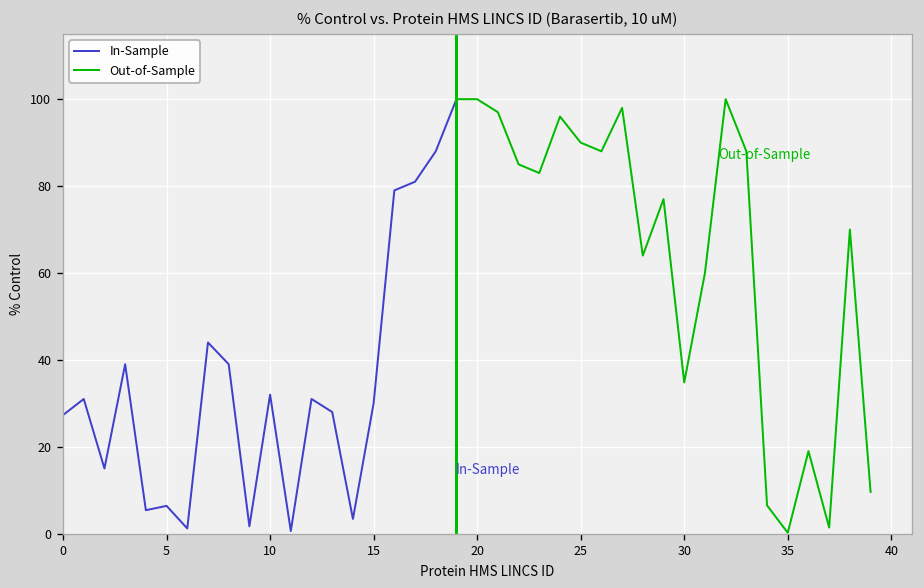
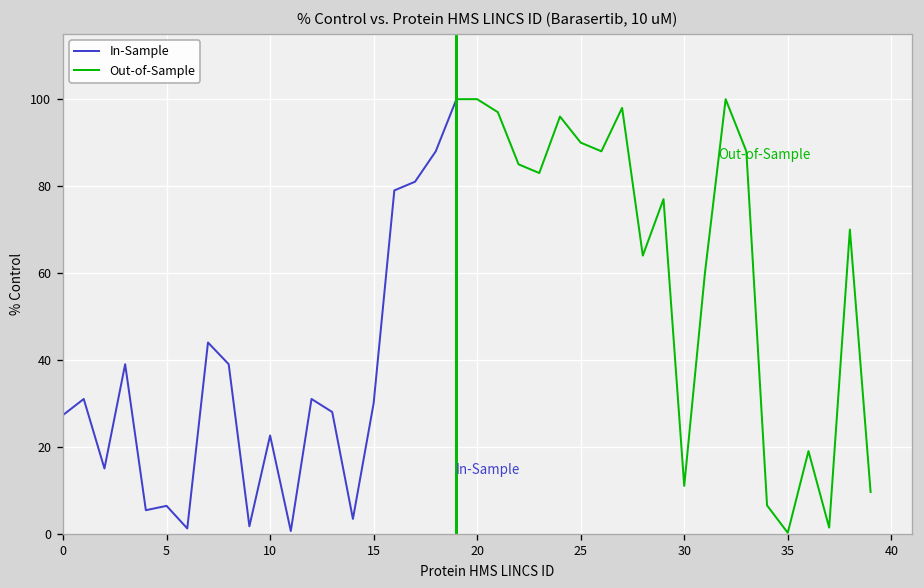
  {
    "In-Sample": {
      "0": 27,
      "5": 6,
-     "10": 32,
+     "10": 23,
      "15": 30
    },
    "Out-of-Sample": {
      "20": 100,
      "25": 90,
-     "30": 35,
+     "30": 11,
      "35": 0
    }
  }
